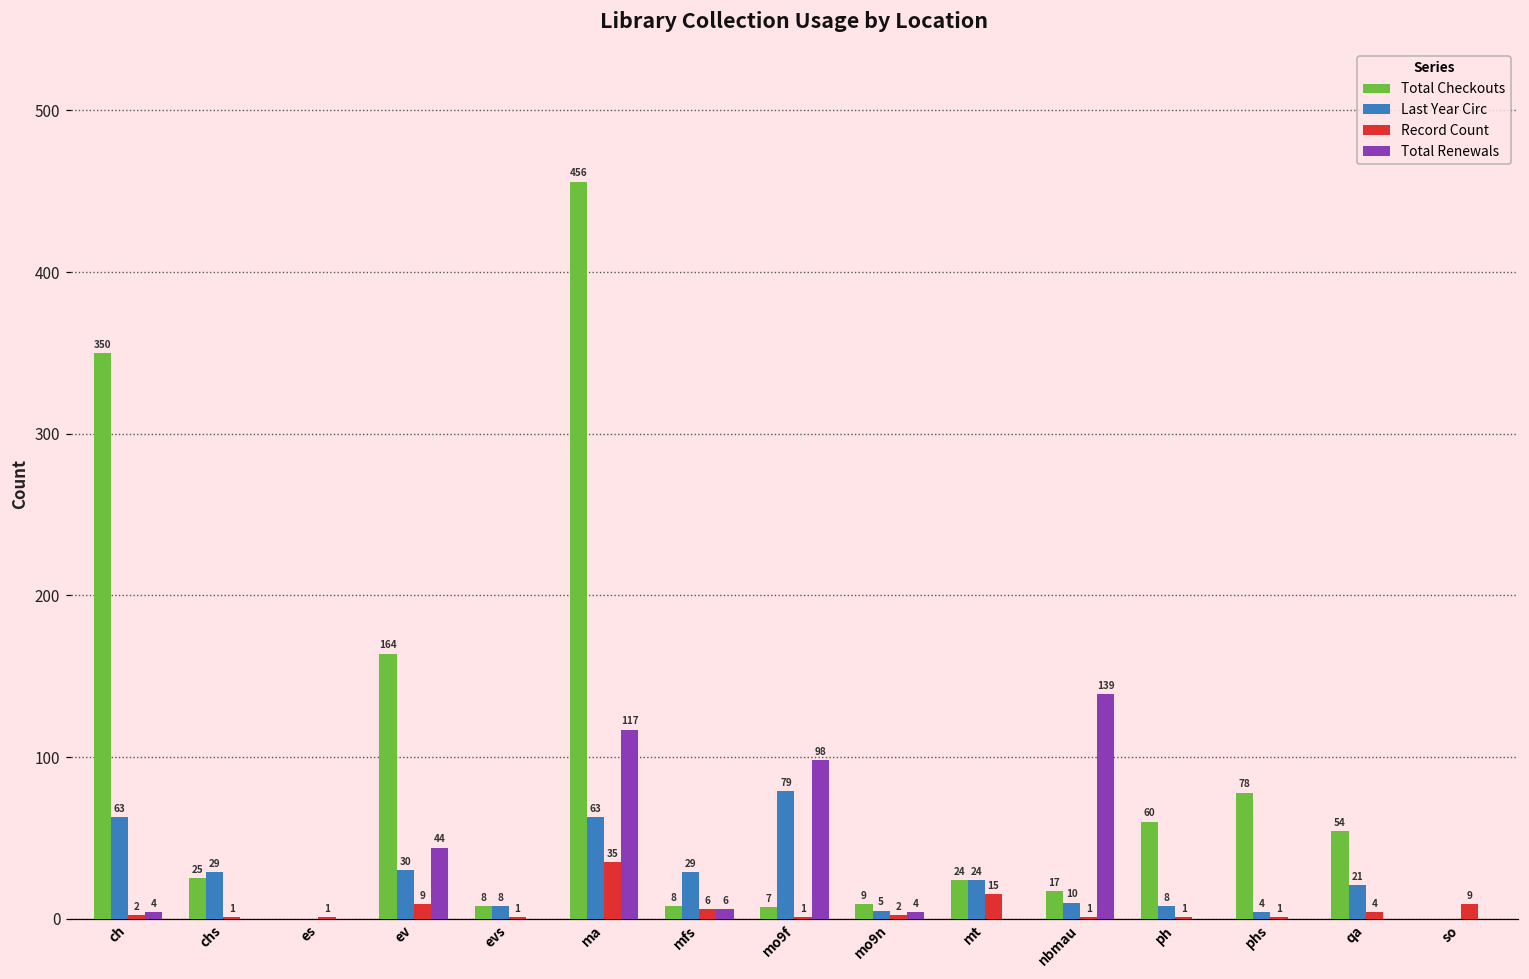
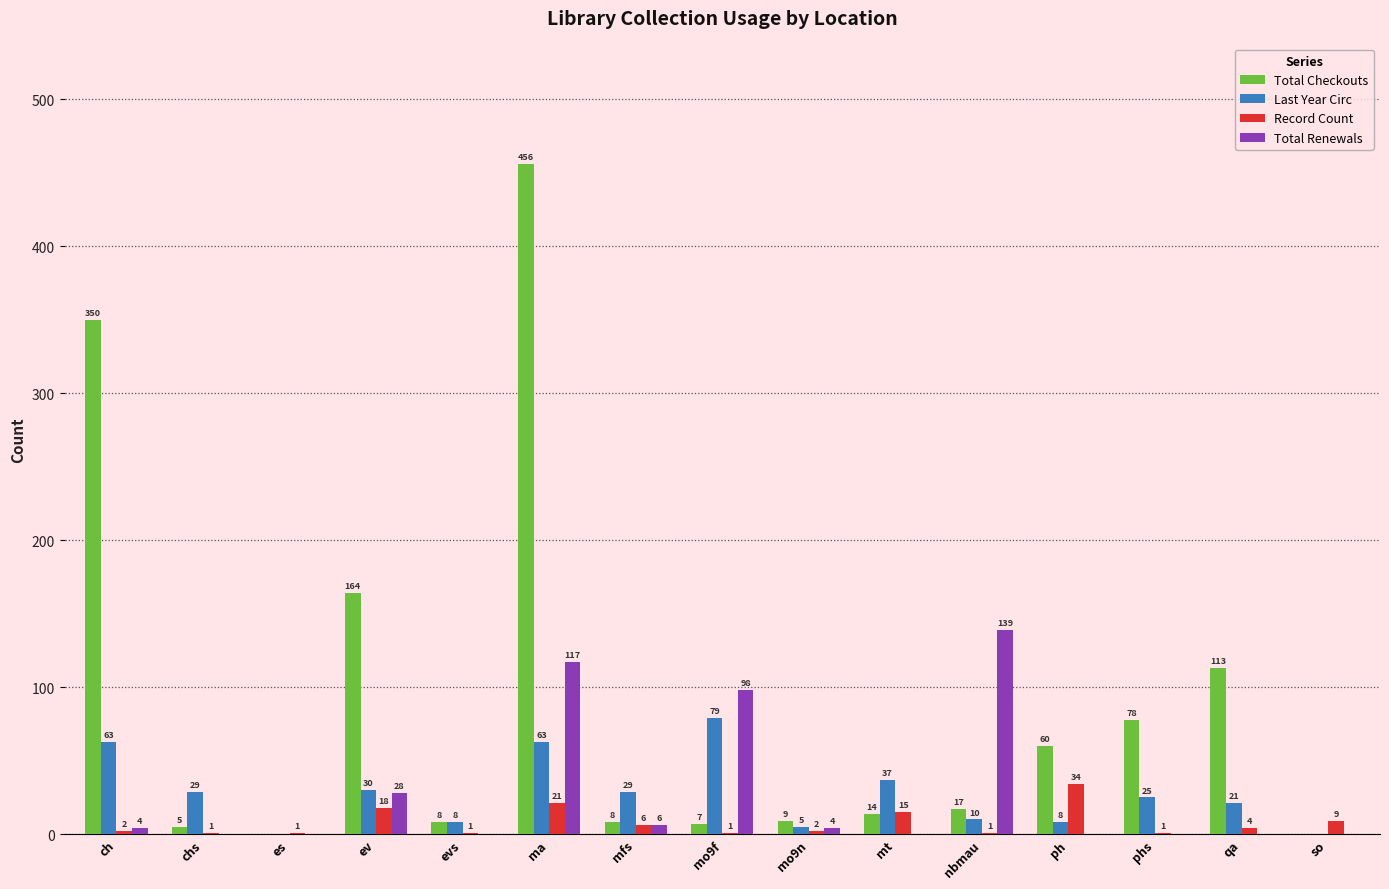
  {
    "Total Checkouts": {
      "ch": 350,
-     "chs": 25,
+     "chs": 5,
      "ev": 164,
      "evs": 8,
      "ma": 456,
      "mfs": 8,
      "mo9f": 7,
      "mo9n": 9,
-     "mt": 24,
+     "mt": 14,
      "nbmau": 17,
      "ph": 60,
      "phs": 78,
-     "qa": 54
+     "qa": 113
    },
    "Last Year Circ": {
      "ch": 63,
      "chs": 29,
      "ev": 30,
      "evs": 8,
      "ma": 63,
      "mfs": 29,
      "mo9f": 79,
      "mo9n": 5,
-     "mt": 24,
+     "mt": 37,
      "nbmau": 10,
      "ph": 8,
-     "phs": 4,
+     "phs": 25,
      "qa": 21
    },
    "Record Count": {
      "ch": 2,
      "chs": 1,
      "es": 1,
-     "ev": 9,
+     "ev": 18,
      "evs": 1,
-     "ma": 35,
+     "ma": 21,
      "mfs": 6,
      "mo9f": 1,
      "mo9n": 2,
      "mt": 15,
      "nbmau": 1,
-     "ph": 1,
+     "ph": 34,
      "phs": 1,
      "qa": 4,
      "so": 9
    },
    "Total Renewals": {
      "ch": 4,
-     "ev": 44,
+     "ev": 28,
      "ma": 117,
      "mfs": 6,
      "mo9f": 98,
      "mo9n": 4,
      "nbmau": 139
    }
  }
